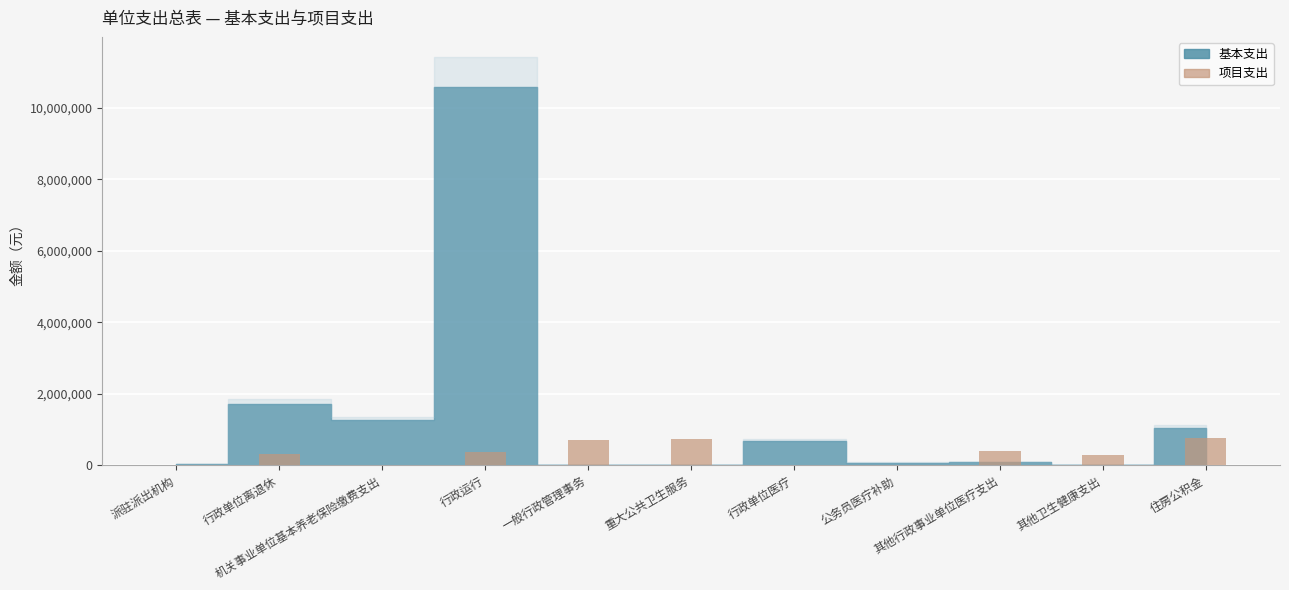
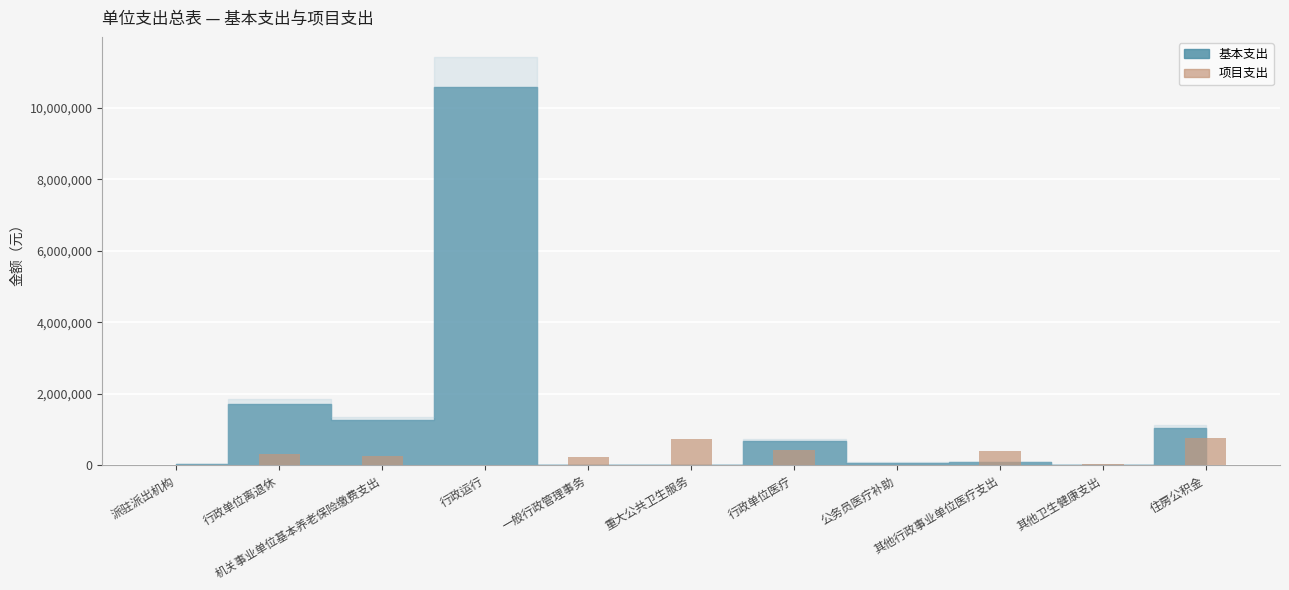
  {
    "项目支出": {
      "派驻派出机构": "0",
      "行政单位离退休": "300,000",
-     "机关事业单位基本养老保险缴费支出": "0",
-     "行政运行": "400,000",
-     "一般行政管理事务": "700,000",
+     "机关事业单位基本养老保险缴费支出": "200,000",
+     "行政运行": "0",
+     "一般行政管理事务": "200,000",
      "重大公共卫生服务": "700,000",
-     "行政单位医疗": "0",
+     "行政单位医疗": "400,000",
      "公务员医疗补助": "0",
      "其他行政事业单位医疗支出": "400,000",
-     "其他卫生健康支出": "300,000",
+     "其他卫生健康支出": "0",
      "住房公积金": "700,000"
    }
  }
